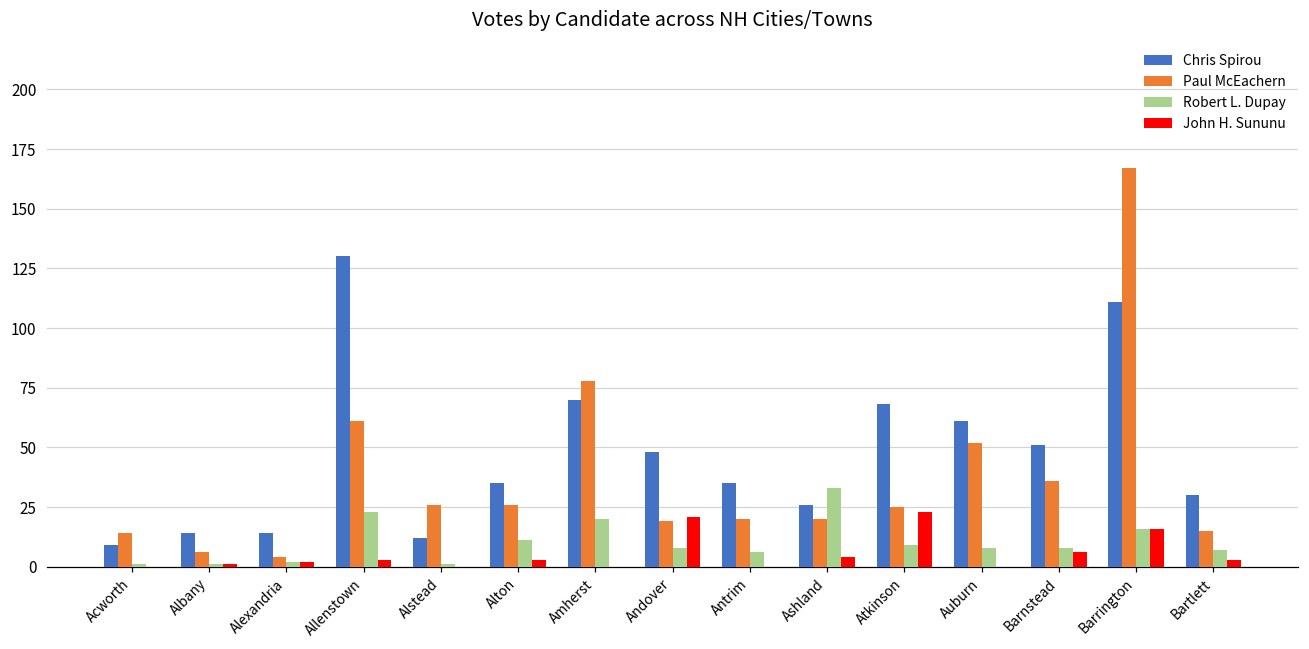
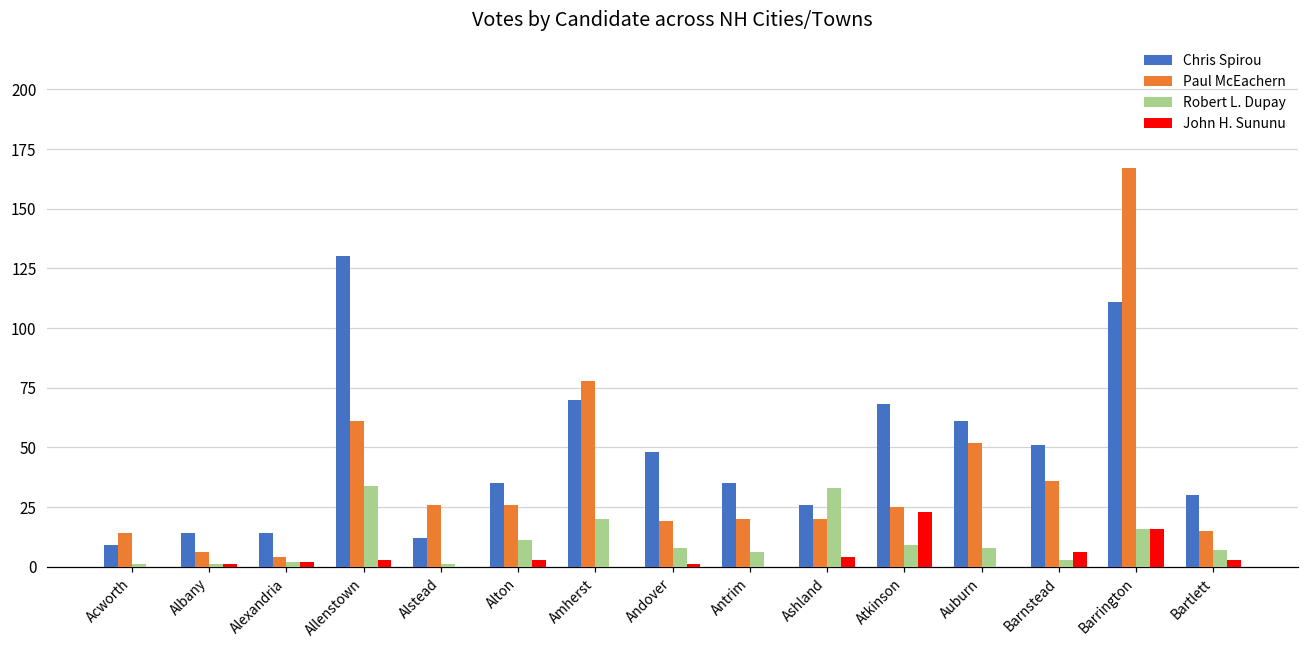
  {
    "Chris Spirou": {
      "Acworth": 9,
      "Albany": 14,
      "Alexandria": 14,
      "Allenstown": 130,
      "Alstead": 12,
      "Alton": 35,
      "Amherst": 70,
      "Andover": 48,
      "Antrim": 35,
      "Ashland": 26,
      "Atkinson": 68,
      "Auburn": 61,
      "Barnstead": 51,
      "Barrington": 111,
      "Bartlett": 30
    },
    "Paul McEachern": {
      "Acworth": 14,
      "Albany": 6,
      "Alexandria": 4,
      "Allenstown": 61,
      "Alstead": 26,
      "Alton": 26,
      "Amherst": 78,
      "Andover": 19,
      "Antrim": 20,
      "Ashland": 20,
      "Atkinson": 25,
      "Auburn": 52,
      "Barnstead": 36,
      "Barrington": 167,
      "Bartlett": 15
    },
    "Robert L. Dupay": {
      "Alexandria": 2,
-     "Allenstown": 23,
+     "Allenstown": 34,
      "Alton": 11,
      "Amherst": 20,
      "Andover": 8,
      "Antrim": 6,
      "Ashland": 33,
      "Atkinson": 9,
      "Auburn": 8,
-     "Barnstead": 8,
+     "Barnstead": 3,
      "Barrington": 16,
      "Bartlett": 7
    },
    "John H. Sununu": {
      "Acworth": 0,
      "Alexandria": 2,
      "Allenstown": 3,
      "Alstead": 0,
      "Alton": 3,
      "Amherst": 0,
-     "Andover": 21,
+     "Andover": 1,
      "Antrim": 0,
      "Ashland": 4,
      "Atkinson": 23,
      "Auburn": 0,
      "Barnstead": 6,
      "Barrington": 16,
      "Bartlett": 3
    }
  }
